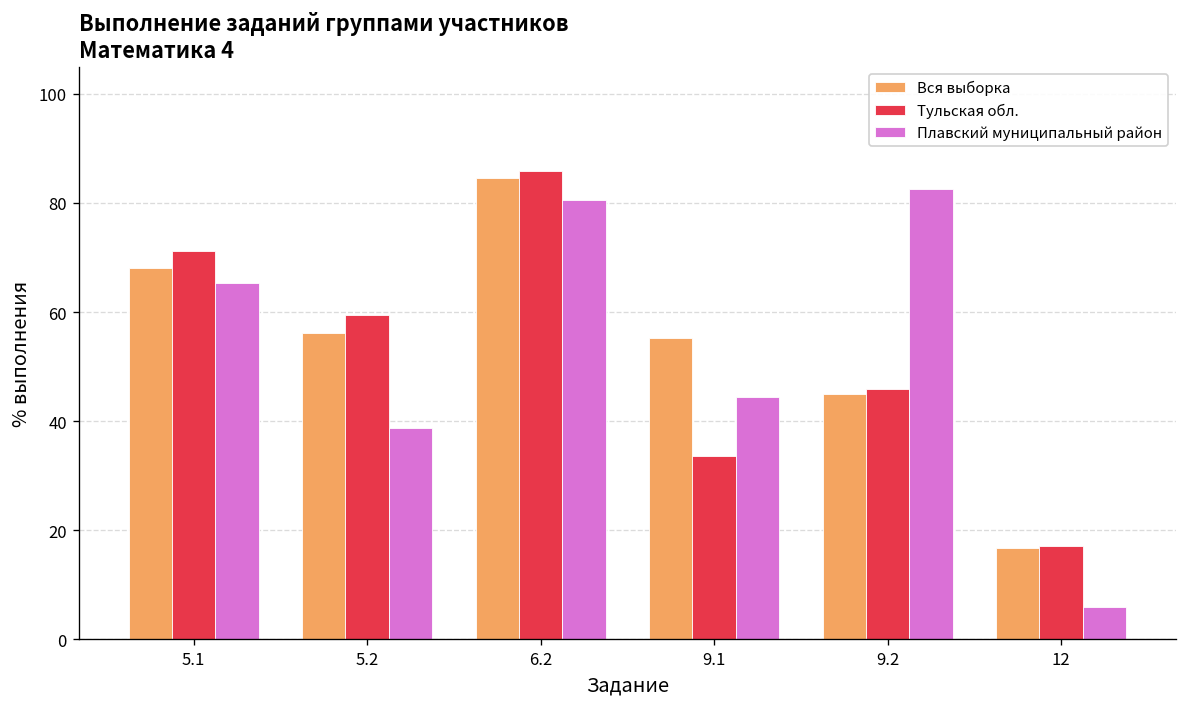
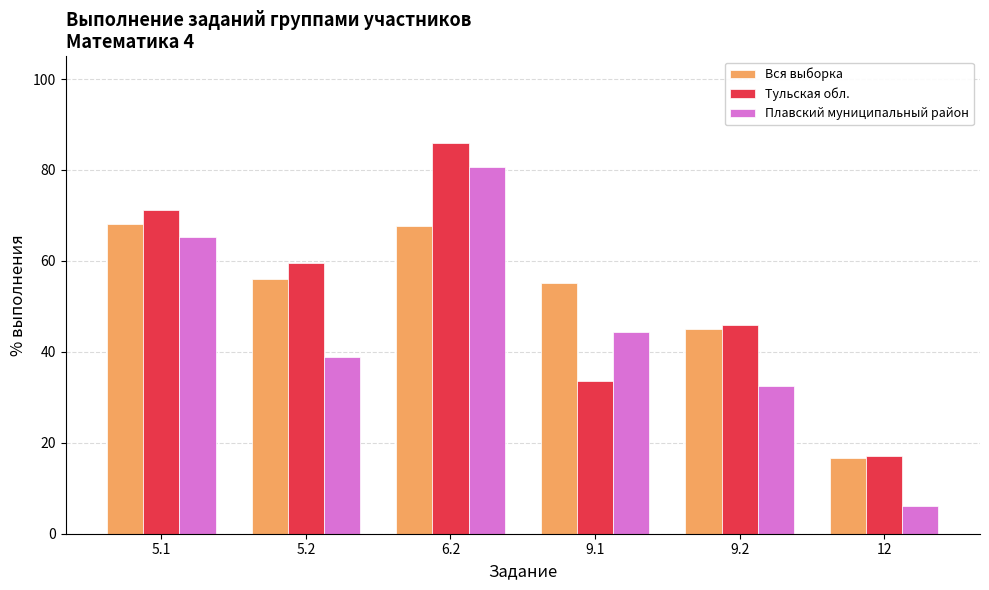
  {
    "Вся выборка": {
      "5.1": 68,
      "5.2": 56,
-     "6.2": 85,
+     "6.2": 68,
      "9.1": 55,
      "9.2": 45,
      "12": 17
    },
    "Тульская обл.": {
      "5.1": 71,
      "5.2": 60,
      "6.2": 86,
      "9.1": 34,
      "9.2": 46,
      "12": 17
    },
    "Плавский муниципальный район": {
      "5.1": 65,
      "5.2": 39,
      "6.2": 81,
      "9.1": 44,
-     "9.2": 83,
+     "9.2": 32,
      "12": 6
    }
  }
